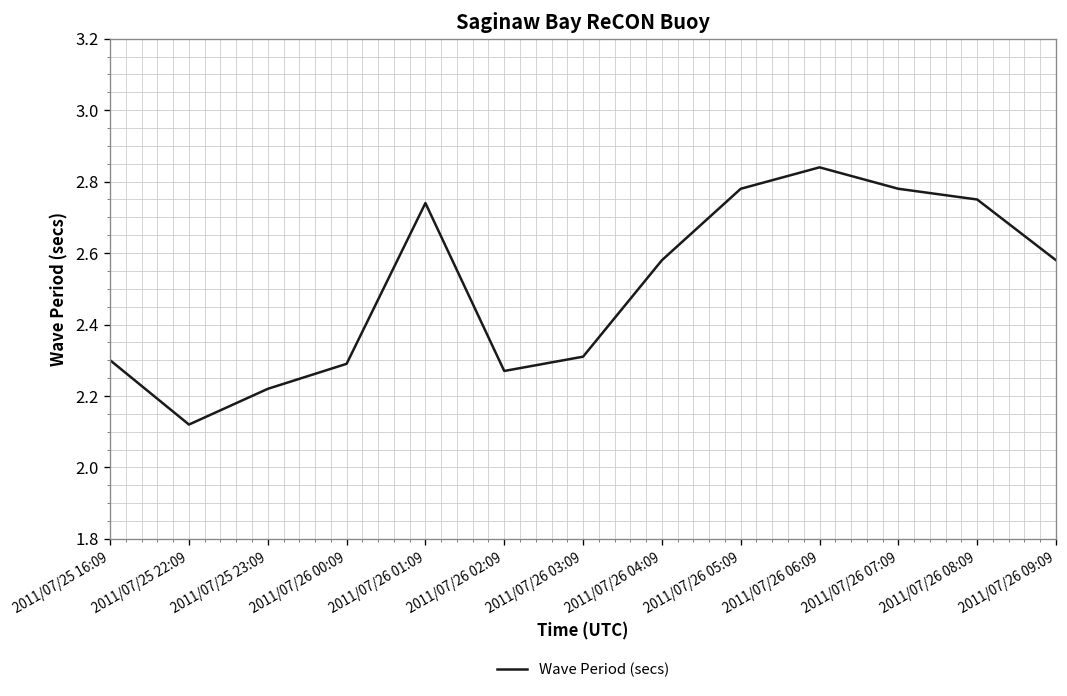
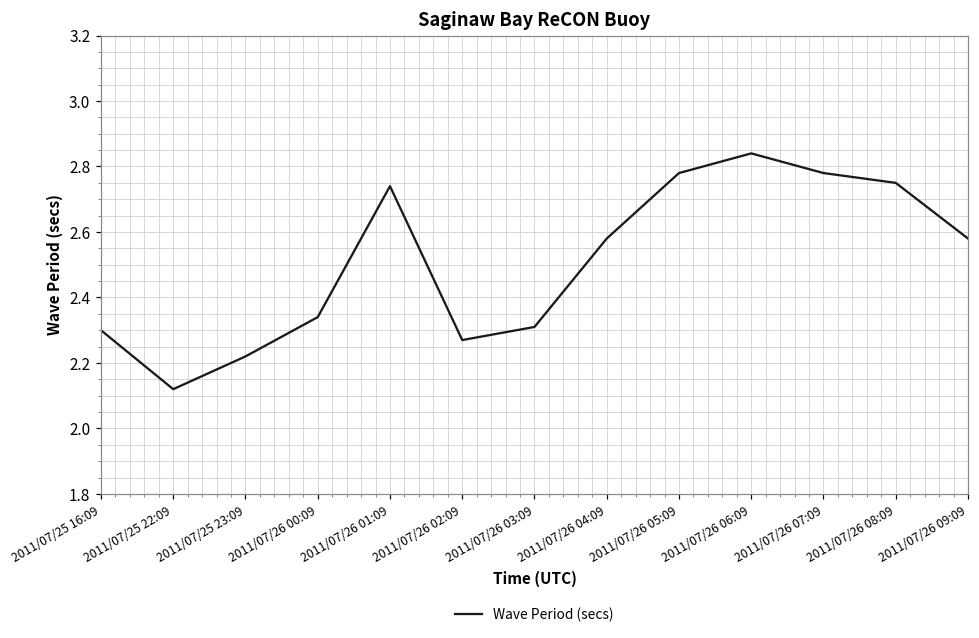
  {
    "2011/07/25 16:09": 2.30,
    "2011/07/25 22:09": 2.12,
    "2011/07/25 23:09": 2.22,
-   "2011/07/26 00:09": 2.29,
+   "2011/07/26 00:09": 2.34,
    "2011/07/26 01:09": 2.74,
    "2011/07/26 02:09": 2.27,
    "2011/07/26 03:09": 2.31,
    "2011/07/26 04:09": 2.58,
    "2011/07/26 05:09": 2.78,
    "2011/07/26 06:09": 2.84,
    "2011/07/26 07:09": 2.78,
    "2011/07/26 08:09": 2.75,
    "2011/07/26 09:09": 2.58
  }
